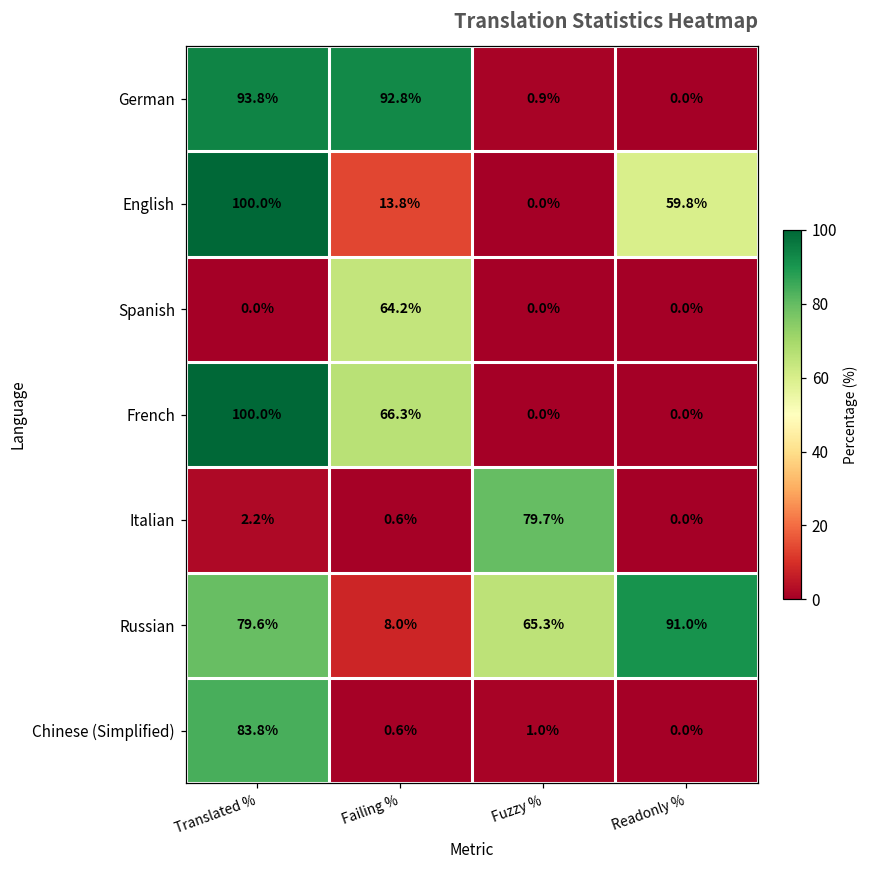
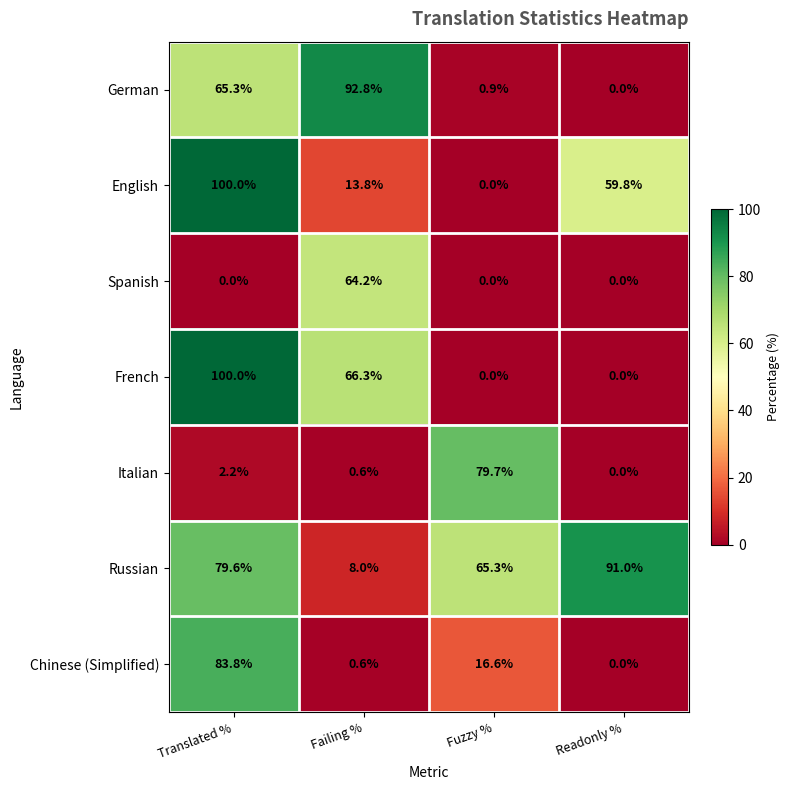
  {
    "German": {
-     "Translated %": "93.8%",
+     "Translated %": "65.3%",
      "Failing %": "92.8%",
      "Fuzzy %": "0.9%",
      "Readonly %": "0.0%"
    },
    "English": {
      "Translated %": "100.0%",
      "Failing %": "13.8%",
      "Fuzzy %": "0.0%",
      "Readonly %": "59.8%"
    },
    "Spanish": {
      "Translated %": "0.0%",
      "Failing %": "64.2%",
      "Fuzzy %": "0.0%",
      "Readonly %": "0.0%"
    },
    "French": {
      "Translated %": "100.0%",
      "Failing %": "66.3%",
      "Fuzzy %": "0.0%",
      "Readonly %": "0.0%"
    },
    "Italian": {
      "Translated %": "2.2%",
      "Failing %": "0.6%",
      "Fuzzy %": "79.7%",
      "Readonly %": "0.0%"
    },
    "Russian": {
      "Translated %": "79.6%",
      "Failing %": "8.0%",
      "Fuzzy %": "65.3%",
      "Readonly %": "91.0%"
    },
    "Chinese (Simplified)": {
      "Translated %": "83.8%",
      "Failing %": "0.6%",
-     "Fuzzy %": "1.0%",
+     "Fuzzy %": "16.6%",
      "Readonly %": "0.0%"
    }
  }
